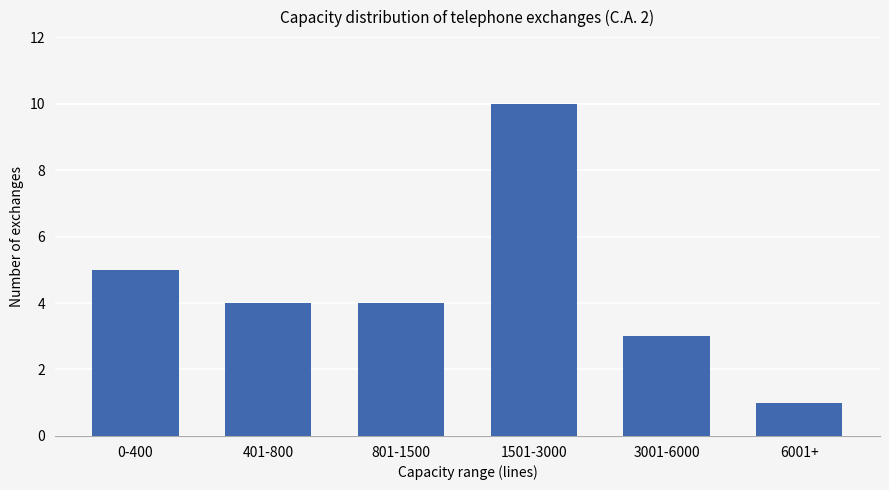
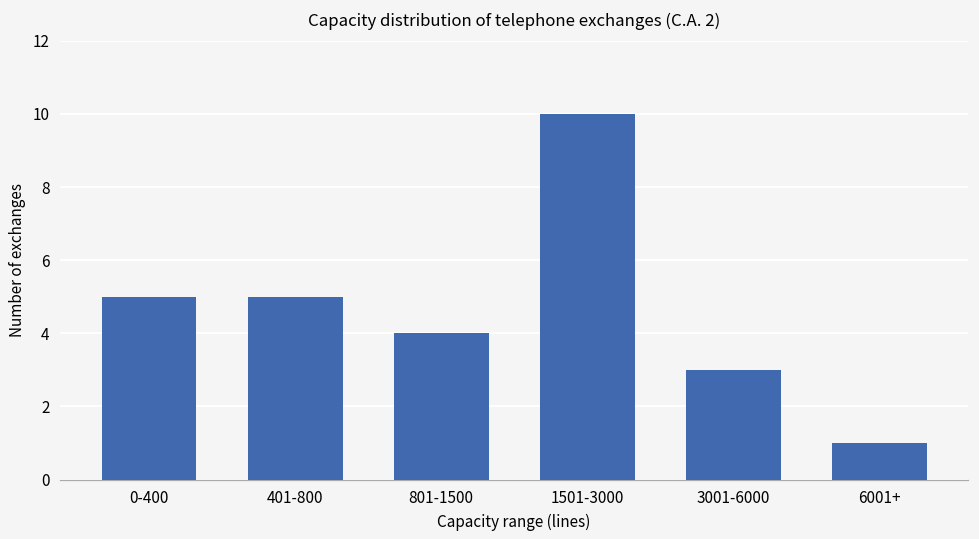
  {
    "0-400": 5,
-   "401-800": 4,
+   "401-800": 5,
    "801-1500": 4,
    "1501-3000": 10,
    "3001-6000": 3,
    "6001+": 1
  }
